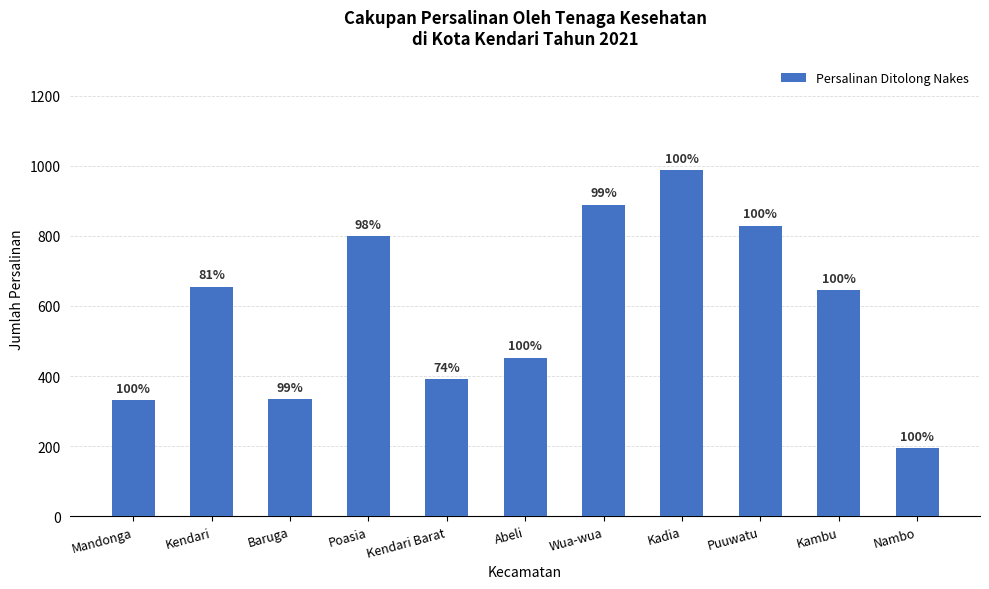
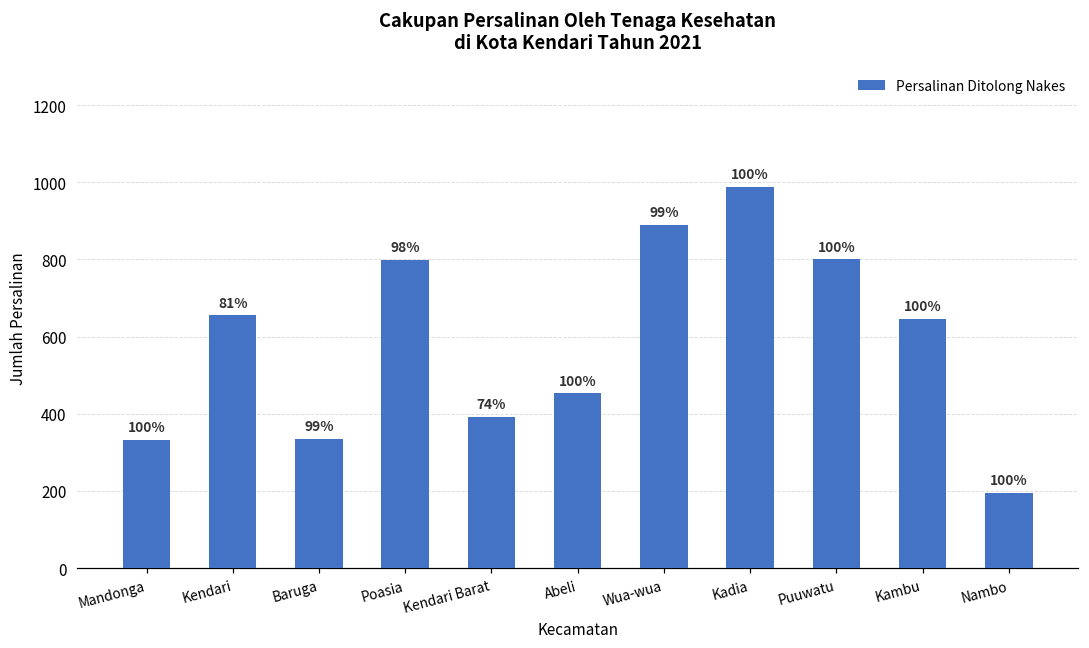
  {
-   "Puuwatu": 830
+   "Puuwatu": 800
  }
